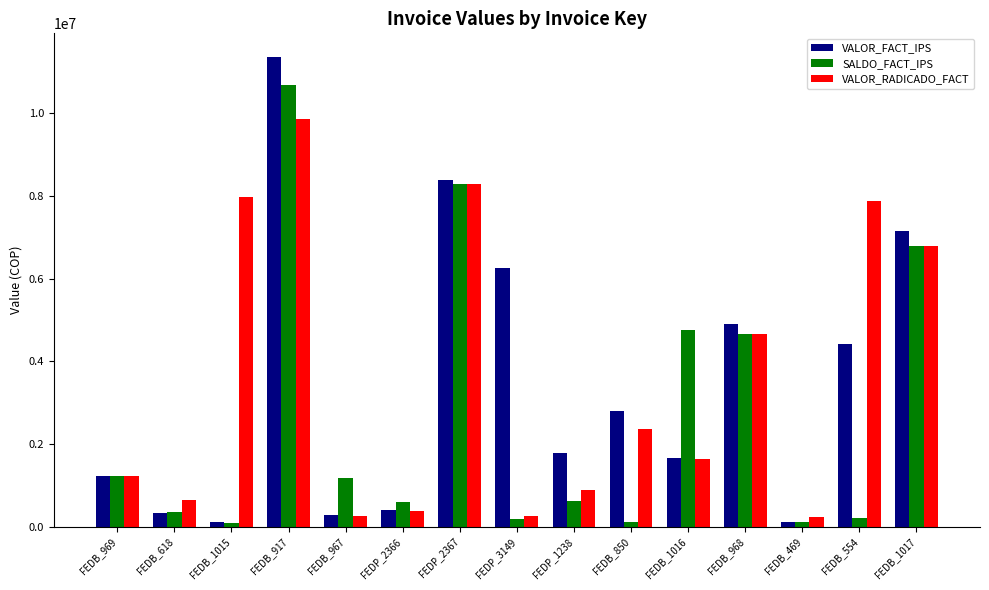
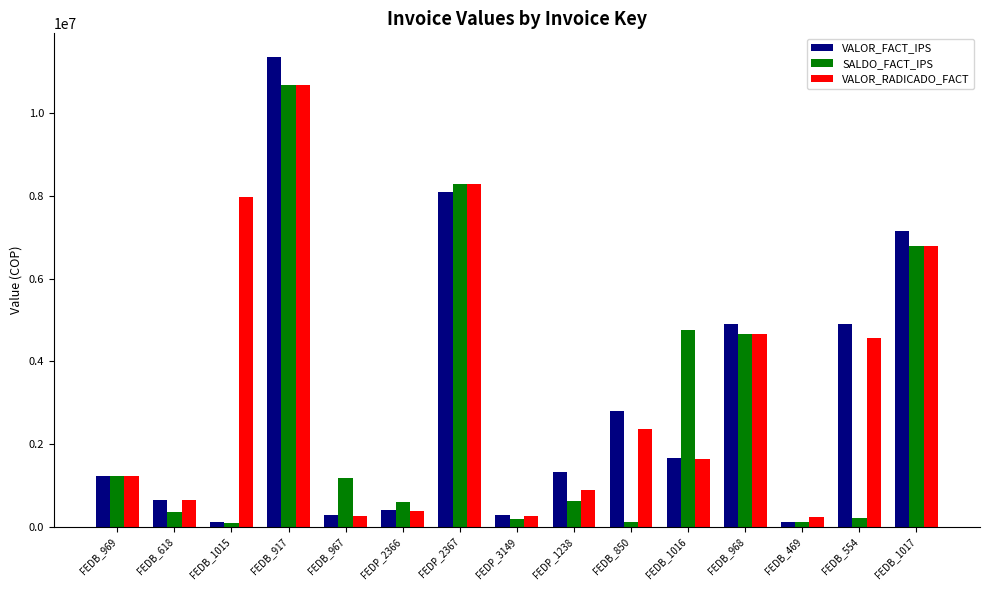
  {
    "VALOR_FACT_IPS": {
      "FEDB_969": 1200000,
-     "FEDB_618": 300000,
+     "FEDB_618": 600000,
      "FEDB_1015": 100000,
      "FEDB_917": 11400000,
      "FEDB_967": 300000,
      "FEDP_2366": 400000,
-     "FEDP_2367": 8400000,
-     "FEDP_3149": 6300000,
-     "FEDP_1238": 1800000,
+     "FEDP_2367": 8100000,
+     "FEDP_3149": 300000,
+     "FEDP_1238": 1300000,
      "FEDB_850": 2800000,
      "FEDB_1016": 1600000,
      "FEDB_968": 4900000,
      "FEDB_469": 100000,
-     "FEDB_554": 4400000,
+     "FEDB_554": 4900000,
      "FEDB_1017": 7200000
    },
    "SALDO_FACT_IPS": {
      "FEDB_969": 1200000,
      "FEDB_618": 300000,
      "FEDB_1015": 100000,
      "FEDB_917": 10700000,
      "FEDB_967": 1200000,
      "FEDP_2366": 600000,
      "FEDP_2367": 8300000,
      "FEDP_3149": 200000,
      "FEDP_1238": 600000,
      "FEDB_850": 100000,
      "FEDB_1016": 4700000,
      "FEDB_968": 4700000,
      "FEDB_469": 100000,
      "FEDB_554": 200000,
      "FEDB_1017": 6800000
    },
    "VALOR_RADICADO_FACT": {
      "FEDB_969": 1200000,
      "FEDB_618": 600000,
      "FEDB_1015": 8000000,
-     "FEDB_917": 9900000,
+     "FEDB_917": 10700000,
      "FEDB_967": 300000,
      "FEDP_2366": 400000,
      "FEDP_2367": 8300000,
      "FEDP_3149": 300000,
      "FEDP_1238": 900000,
      "FEDB_850": 2400000,
      "FEDB_1016": 1600000,
      "FEDB_968": 4700000,
      "FEDB_469": 200000,
-     "FEDB_554": 7900000,
+     "FEDB_554": 4600000,
      "FEDB_1017": 6800000
    }
  }
